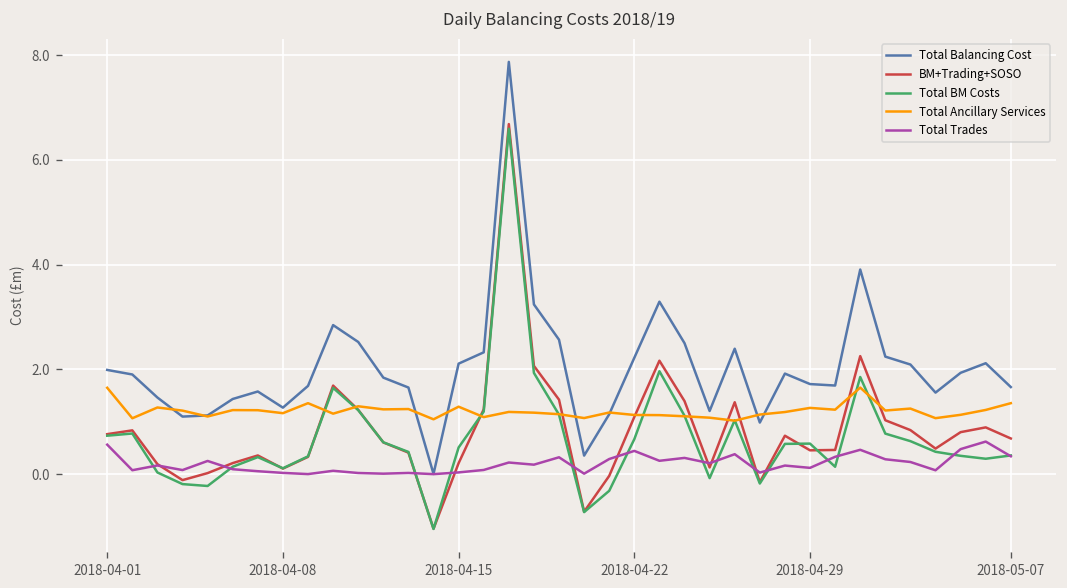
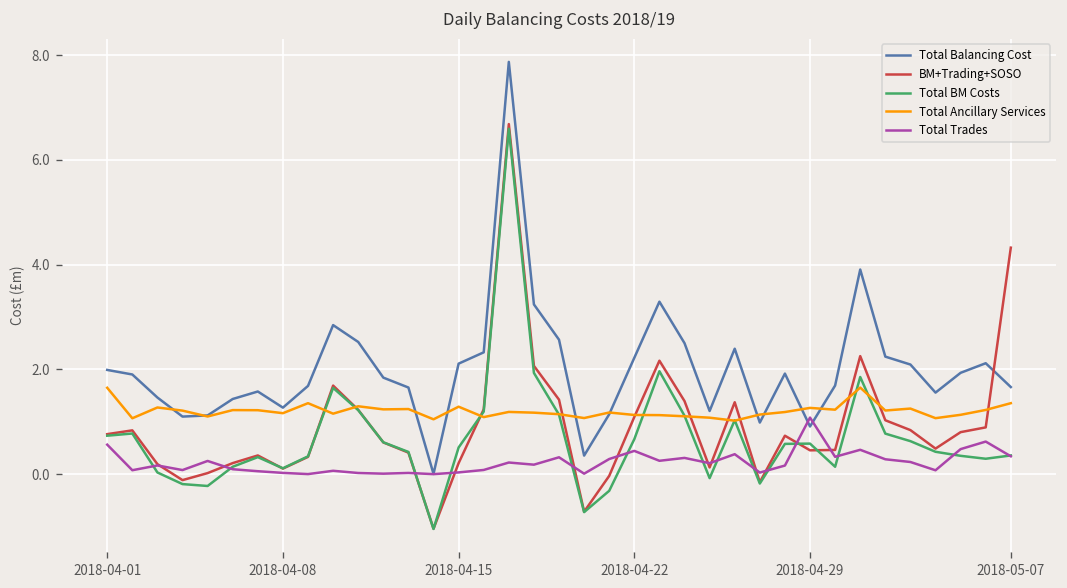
  {
    "Total Balancing Cost": {
      "2018-04-01": 2.0,
      "2018-04-08": 1.3,
      "2018-04-15": 2.1,
      "2018-04-22": 2.2,
-     "2018-04-29": 1.7,
+     "2018-04-29": 0.9,
      "2018-05-07": 1.7
    },
    "BM+Trading+SOSO": {
      "2018-04-15": 0.2,
      "2018-04-29": 0.5,
-     "2018-05-07": 0.7
+     "2018-05-07": 4.3
    },
    "Total BM Costs": {
      "2018-04-15": 0.5,
      "2018-04-22": 0.7,
      "2018-04-29": 0.6
    },
    "Total Ancillary Services": {
      "2018-04-01": 1.6,
      "2018-04-08": 1.2,
      "2018-04-15": 1.3,
      "2018-04-29": 1.3,
      "2018-05-07": 1.4
    },
    "Total Trades": {
      "2018-04-01": 0.6,
      "2018-04-08": 0.0,
      "2018-04-15": 0.0,
      "2018-04-22": 0.4,
-     "2018-04-29": 0.1
+     "2018-04-29": 1.1
    }
  }
